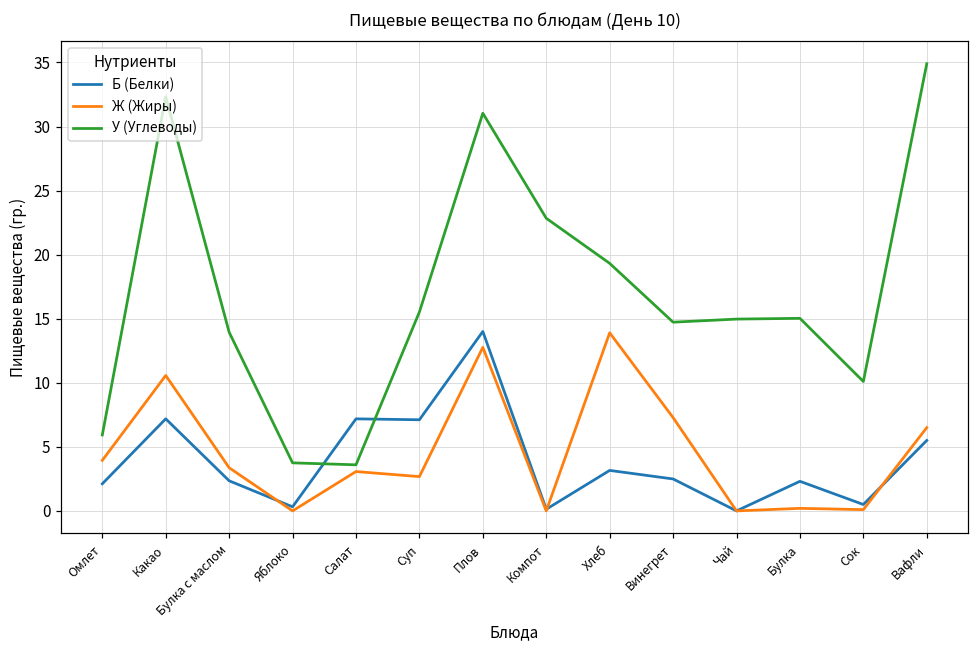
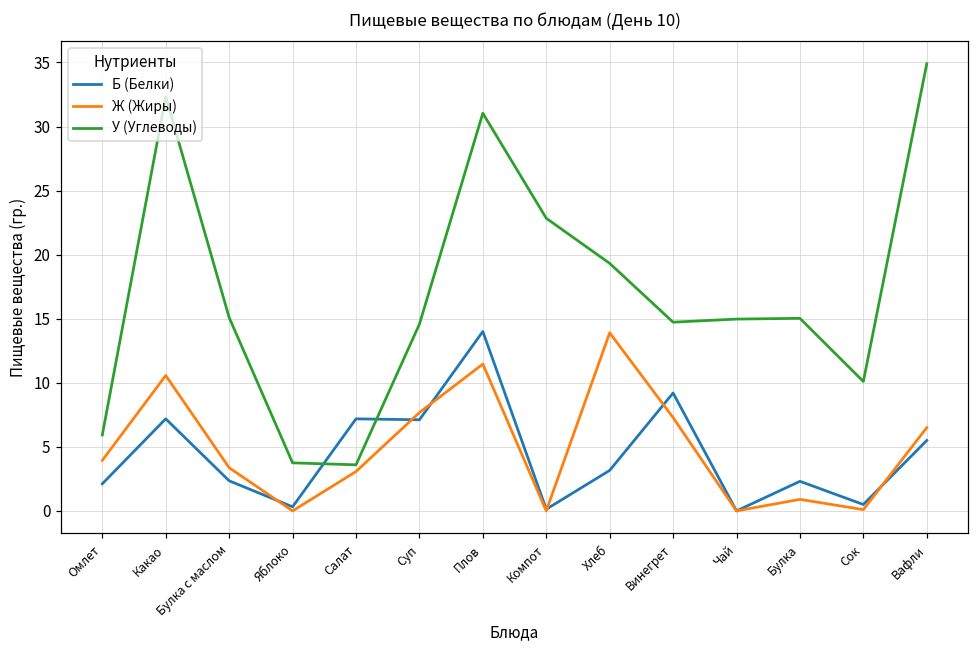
  {
    "Б (Белки)": {
      "Омлет": 2.1,
      "Какао": 7.2,
      "Булка с маслом": 2.4,
      "Яблоко": 0.3,
      "Салат": 7.2,
      "Суп": 7.1,
      "Плов": 14.0,
      "Хлеб": 3.2,
-     "Винегрет": 2.5,
+     "Винегрет": 9.2,
      "Булка": 2.3,
      "Сок": 0.5,
      "Вафли": 5.5
    },
    "Ж (Жиры)": {
      "Омлет": 3.9,
      "Какао": 10.6,
      "Булка с маслом": 3.4,
      "Яблоко": 0.0,
      "Салат": 3.1,
-     "Суп": 2.7,
-     "Плов": 12.8,
+     "Суп": 7.7,
+     "Плов": 11.5,
      "Хлеб": 13.9,
      "Винегрет": 7.3,
-     "Булка": 0.2,
+     "Булка": 0.9,
      "Сок": 0.1,
      "Вафли": 6.5
    },
    "У (Углеводы)": {
      "Омлет": 5.9,
-     "Булка с маслом": 13.9,
+     "Булка с маслом": 15.1,
      "Яблоко": 3.8,
      "Салат": 3.6,
-     "Суп": 15.5,
+     "Суп": 14.6,
      "Плов": 31.0,
      "Компот": 22.8,
      "Хлеб": 19.3,
      "Винегрет": 14.7,
      "Чай": 15.0,
      "Булка": 15.0,
      "Сок": 10.1,
      "Вафли": 34.9
    }
  }
